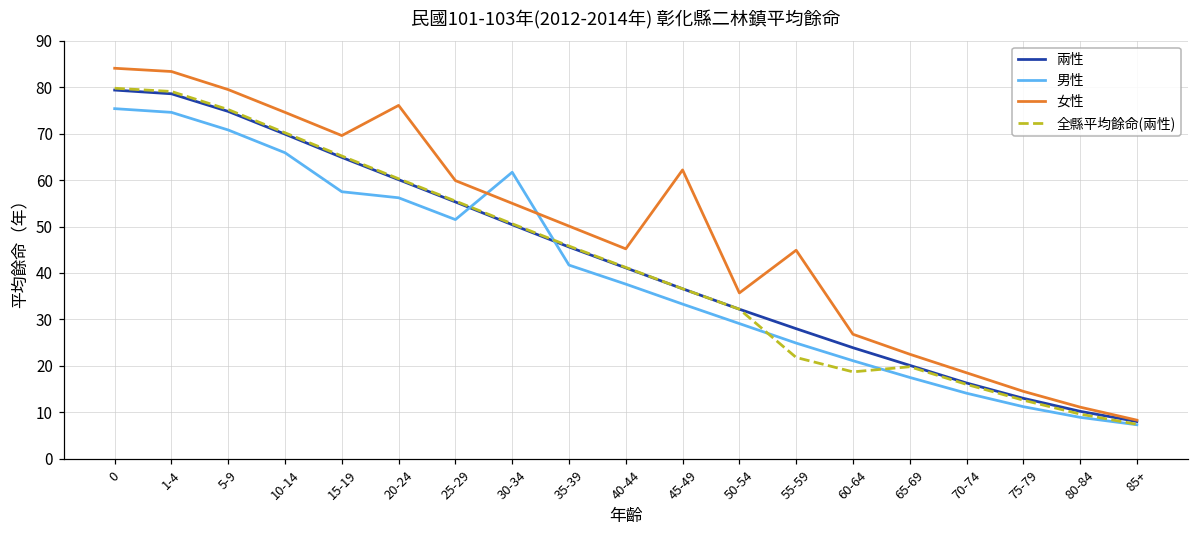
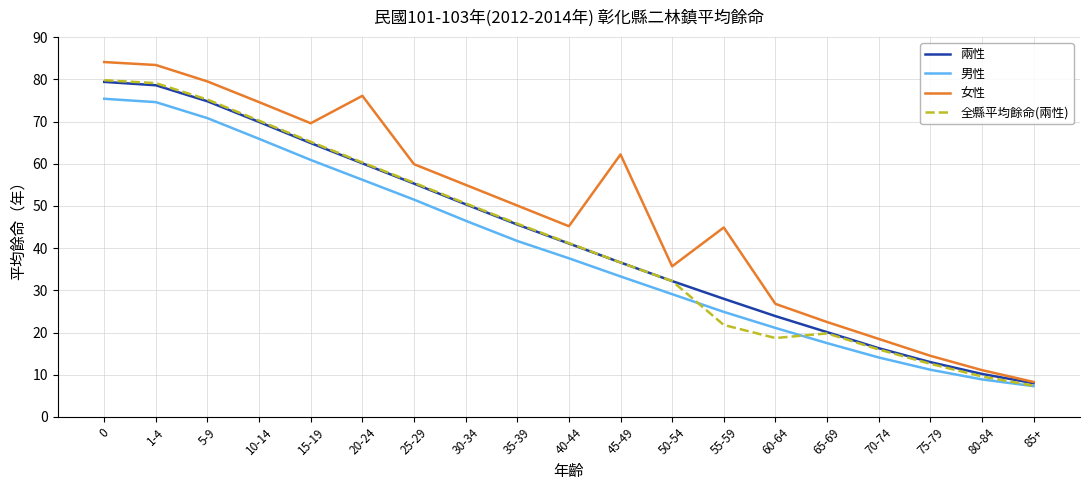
  {
    "兩性": {
      "55-59": 28,
      "60-64": 24,
      "80-84": 10
    },
    "男性": {
      "0": 75,
      "1-4": 75,
      "5-9": 71,
      "10-14": 66,
-     "15-19": 58,
+     "15-19": 61,
      "20-24": 56,
      "25-29": 52,
-     "30-34": 62,
+     "30-34": 47,
      "35-39": 42,
      "40-44": 38,
      "45-49": 33,
      "50-54": 29,
      "55-59": 25,
      "60-64": 21,
      "65-69": 18,
      "70-74": 14,
      "75-79": 11,
      "80-84": 9
    },
    "女性": {
      "0": 84,
      "1-4": 83,
      "5-9": 80,
      "10-14": 75,
      "15-19": 70,
      "20-24": 76,
      "25-29": 60,
      "30-34": 55,
      "35-39": 50,
      "40-44": 45,
      "45-49": 62,
      "50-54": 36,
      "55-59": 45,
      "60-64": 27,
      "65-69": 23,
      "70-74": 19,
      "75-79": 15,
      "80-84": 11
    },
    "全縣平均餘命(兩性)": {
      "55-59": 22,
      "60-64": 19,
      "80-84": 10
    }
  }
